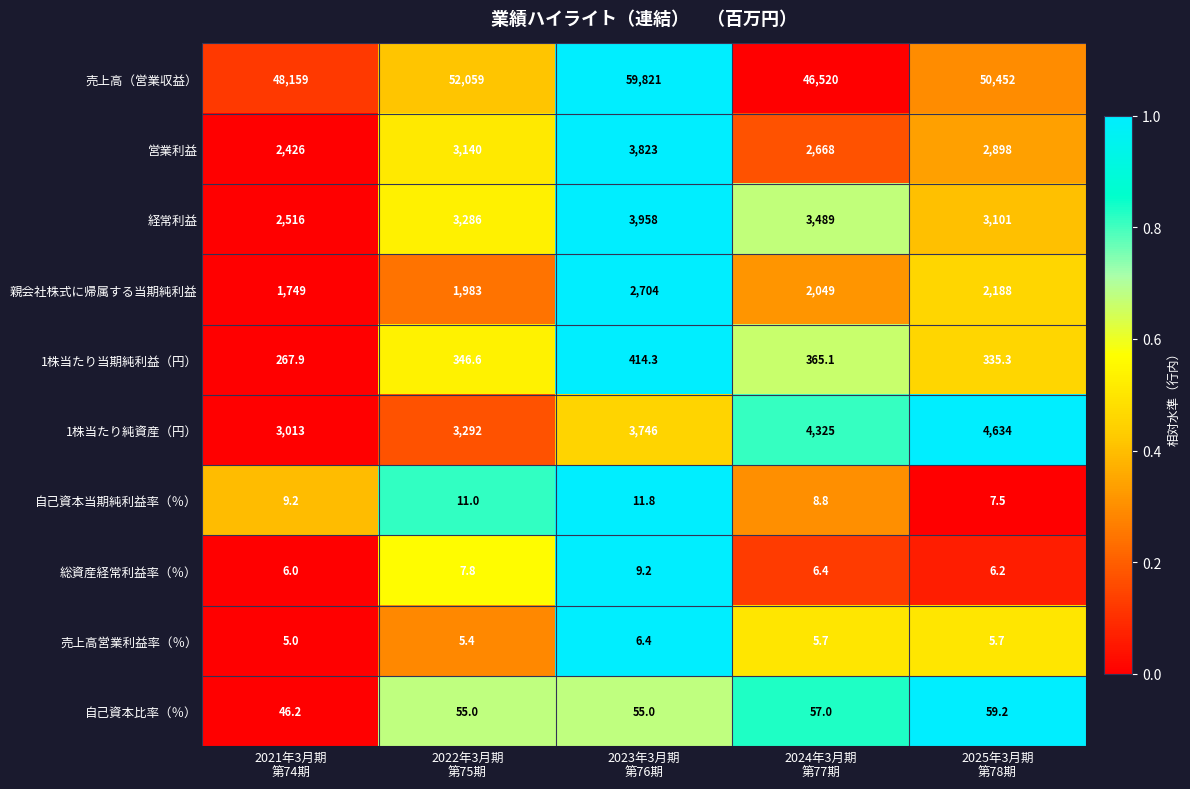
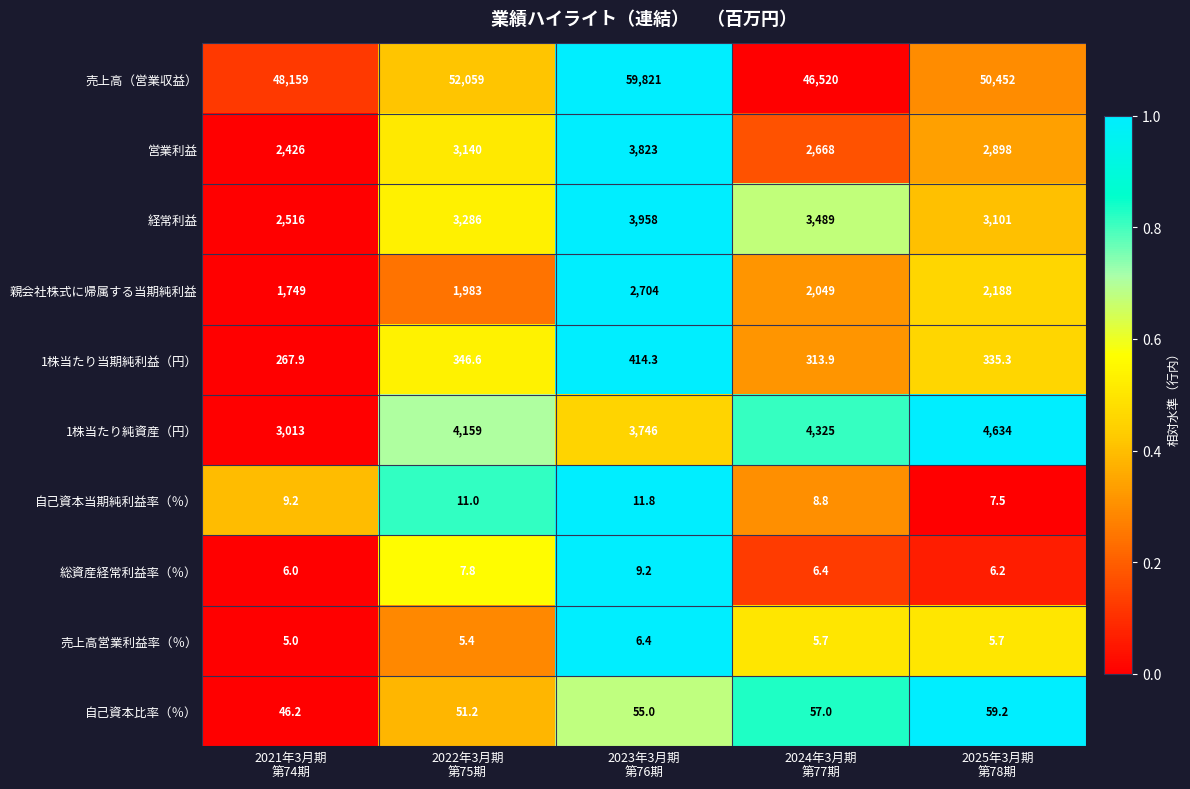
  {
    "売上高（営業収益）": {
      "2021年3月期 第74期": "48,159",
      "2022年3月期 第75期": "52,059",
      "2023年3月期 第76期": "59,821",
      "2024年3月期 第77期": "46,520",
      "2025年3月期 第78期": "50,452"
    },
    "営業利益": {
      "2021年3月期 第74期": "2,426",
      "2022年3月期 第75期": "3,140",
      "2023年3月期 第76期": "3,823",
      "2024年3月期 第77期": "2,668",
      "2025年3月期 第78期": "2,898"
    },
    "経常利益": {
      "2021年3月期 第74期": "2,516",
      "2022年3月期 第75期": "3,286",
      "2023年3月期 第76期": "3,958",
      "2024年3月期 第77期": "3,489",
      "2025年3月期 第78期": "3,101"
    },
    "親会社株式に帰属する当期純利益": {
      "2021年3月期 第74期": "1,749",
      "2022年3月期 第75期": "1,983",
      "2023年3月期 第76期": "2,704",
      "2024年3月期 第77期": "2,049",
      "2025年3月期 第78期": "2,188"
    },
    "1株当たり当期純利益（円）": {
      "2021年3月期 第74期": "267.9",
      "2022年3月期 第75期": "346.6",
      "2023年3月期 第76期": "414.3",
-     "2024年3月期 第77期": "365.1",
+     "2024年3月期 第77期": "313.9",
      "2025年3月期 第78期": "335.3"
    },
    "1株当たり純資産（円）": {
      "2021年3月期 第74期": "3,013",
-     "2022年3月期 第75期": "3,292",
+     "2022年3月期 第75期": "4,159",
      "2023年3月期 第76期": "3,746",
      "2024年3月期 第77期": "4,325",
      "2025年3月期 第78期": "4,634"
    },
    "自己資本当期純利益率（％）": {
      "2021年3月期 第74期": "9.2",
      "2022年3月期 第75期": "11.0",
      "2023年3月期 第76期": "11.8",
      "2024年3月期 第77期": "8.8",
      "2025年3月期 第78期": "7.5"
    },
    "総資産経常利益率（％）": {
      "2021年3月期 第74期": "6.0",
      "2022年3月期 第75期": "7.8",
      "2023年3月期 第76期": "9.2",
      "2024年3月期 第77期": "6.4",
      "2025年3月期 第78期": "6.2"
    },
    "売上高営業利益率（％）": {
      "2021年3月期 第74期": "5.0",
      "2022年3月期 第75期": "5.4",
      "2023年3月期 第76期": "6.4",
      "2024年3月期 第77期": "5.7",
      "2025年3月期 第78期": "5.7"
    },
    "自己資本比率（％）": {
      "2021年3月期 第74期": "46.2",
-     "2022年3月期 第75期": "55.0",
+     "2022年3月期 第75期": "51.2",
      "2023年3月期 第76期": "55.0",
      "2024年3月期 第77期": "57.0",
      "2025年3月期 第78期": "59.2"
    }
  }
